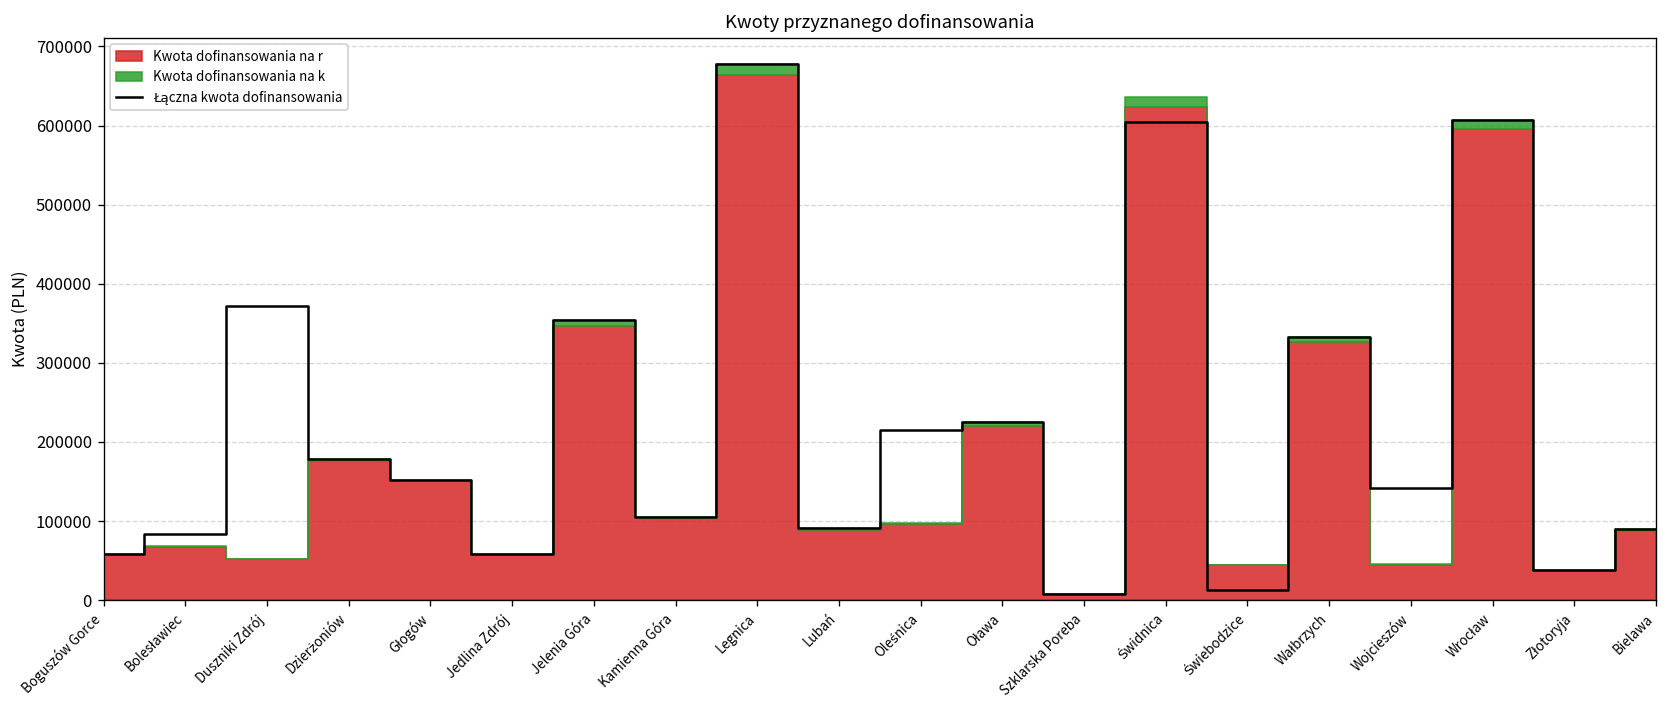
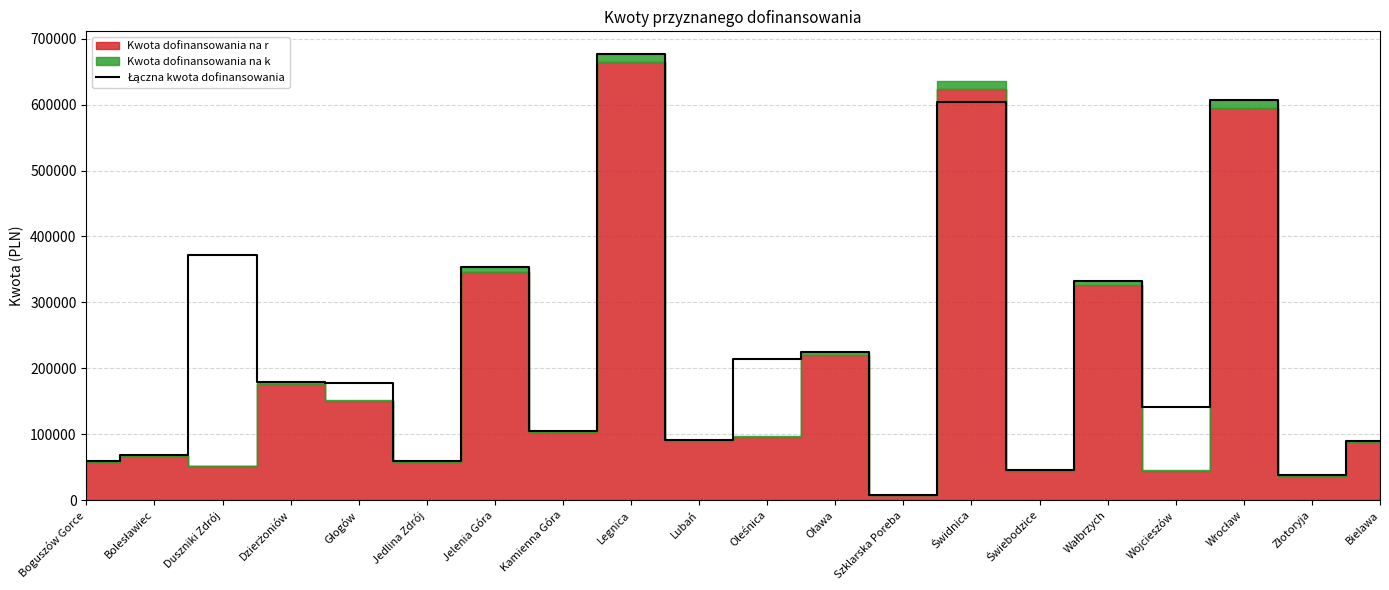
  {
    "Łączna kwota dofinansowania": {
-     "Bolesławiec": 80000,
+     "Bolesławiec": 70000,
      "Duszniki Zdrój": 370000,
      "Dzierżoniów": 180000,
-     "Głogów": 150000,
+     "Głogów": 180000,
      "Jedlina Zdrój": 60000,
      "Jelenia Góra": 350000,
      "Kamienna Góra": 110000,
      "Legnica": 680000,
      "Lubań": 90000,
      "Oleśnica": 210000,
      "Oława": 230000,
      "Szklarska Poreba": 10000,
      "Świdnica": 600000,
-     "Świebodzice": 10000,
+     "Świebodzice": 50000,
      "Wałbrzych": 330000,
      "Wojcieszów": 140000,
      "Wrocław": 610000,
      "Złotoryja": 40000
    }
  }
